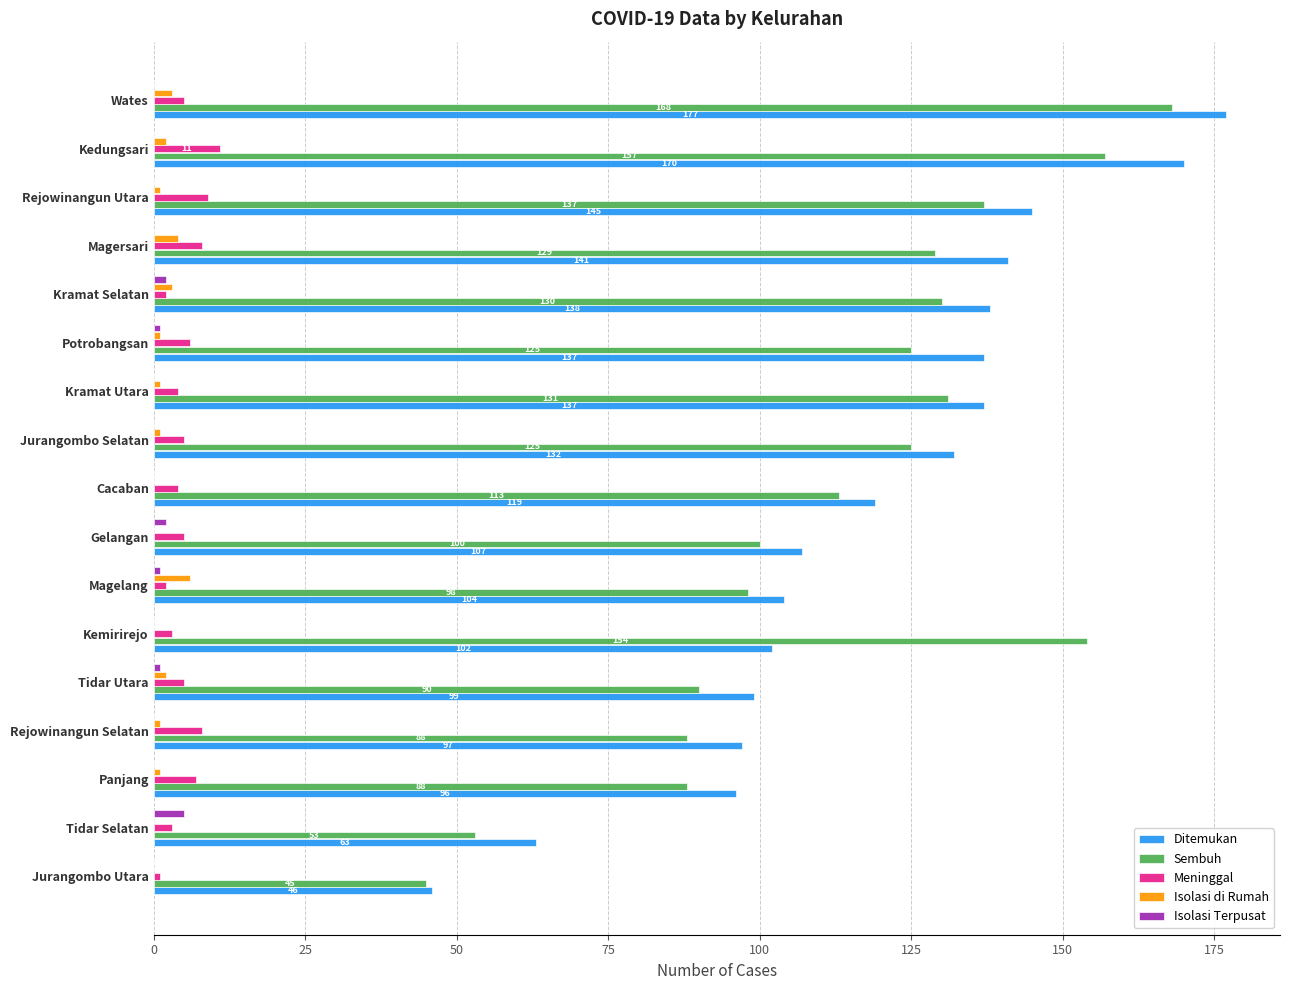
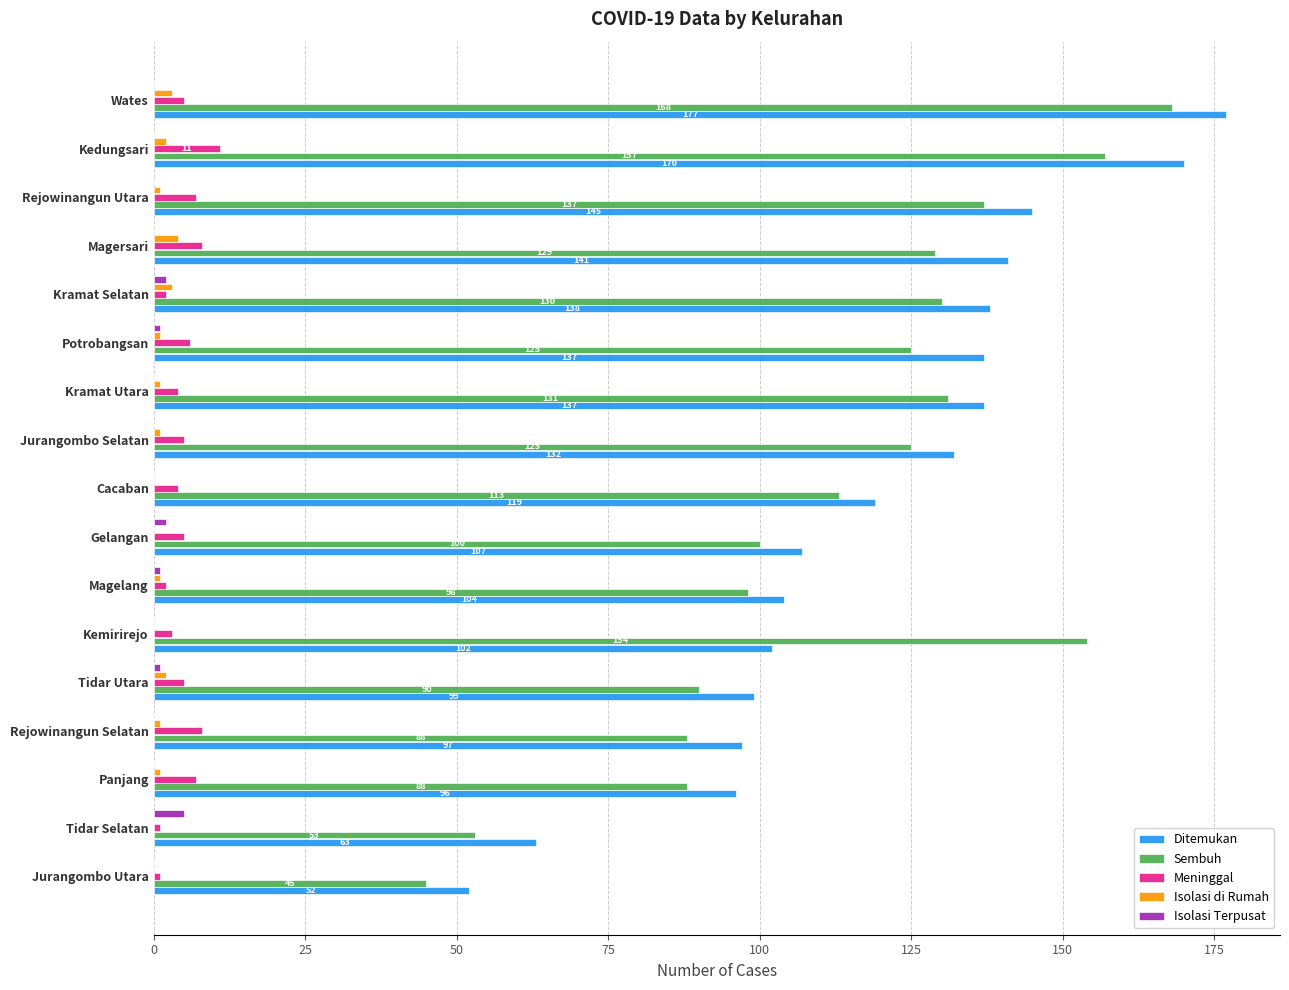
  {
    "Ditemukan": {
      "Wates": 177,
      "Kedungsari": 170,
      "Rejowinangun Utara": 145,
      "Magersari": 141,
      "Kramat Selatan": 138,
      "Potrobangsan": 137,
      "Kramat Utara": 137,
      "Jurangombo Selatan": 132,
      "Cacaban": 119,
      "Gelangan": 107,
      "Magelang": 104,
      "Kemirirejo": 102,
      "Tidar Utara": 99,
      "Rejowinangun Selatan": 97,
      "Panjang": 96,
      "Tidar Selatan": 63,
-     "Jurangombo Utara": 46
+     "Jurangombo Utara": 52
    },
    "Sembuh": {
      "Rejowinangun Utara": 137,
      "Kramat Selatan": 130,
      "Kramat Utara": 131,
      "Cacaban": 113,
      "Jurangombo Utara": 45
    },
    "Meninggal": {
      "Wates": 5,
-     "Rejowinangun Utara": 9,
+     "Rejowinangun Utara": 7,
      "Magersari": 8,
      "Kramat Selatan": 2,
      "Potrobangsan": 6,
      "Kramat Utara": 4,
      "Jurangombo Selatan": 5,
      "Cacaban": 4,
      "Gelangan": 5,
      "Magelang": 2,
      "Kemirirejo": 3,
      "Tidar Utara": 5,
      "Rejowinangun Selatan": 8,
      "Panjang": 7,
-     "Tidar Selatan": 3,
+     "Tidar Selatan": 1,
      "Jurangombo Utara": 1
    },
    "Isolasi di Rumah": {
      "Wates": 3,
      "Kedungsari": 2,
      "Rejowinangun Utara": 1,
      "Magersari": 4,
      "Kramat Selatan": 3,
      "Potrobangsan": 1,
      "Kramat Utara": 1,
      "Jurangombo Selatan": 1,
      "Cacaban": 0,
      "Gelangan": 0,
-     "Magelang": 6,
+     "Magelang": 1,
      "Kemirirejo": 0,
      "Tidar Utara": 2,
      "Rejowinangun Selatan": 1,
      "Panjang": 1,
      "Tidar Selatan": 0,
      "Jurangombo Utara": 0
    },
    "Isolasi Terpusat": {
      "Wates": 0,
      "Kedungsari": 0,
      "Rejowinangun Utara": 0,
      "Magersari": 0,
      "Kramat Selatan": 2,
      "Potrobangsan": 1,
      "Kramat Utara": 0,
      "Jurangombo Selatan": 0,
      "Cacaban": 0,
      "Gelangan": 2,
      "Magelang": 1,
      "Kemirirejo": 0,
      "Tidar Utara": 1,
      "Rejowinangun Selatan": 0,
      "Panjang": 0,
      "Tidar Selatan": 5,
      "Jurangombo Utara": 0
    }
  }
